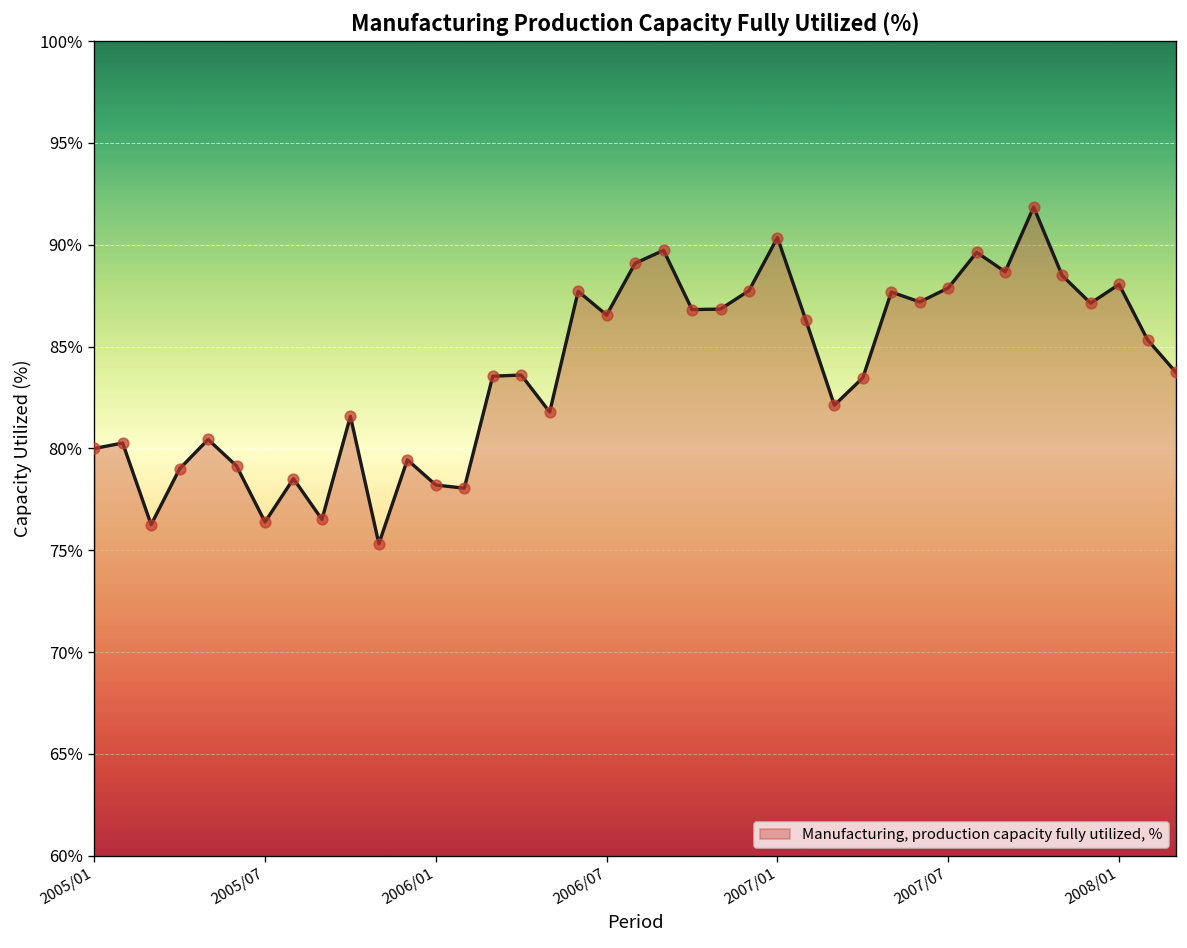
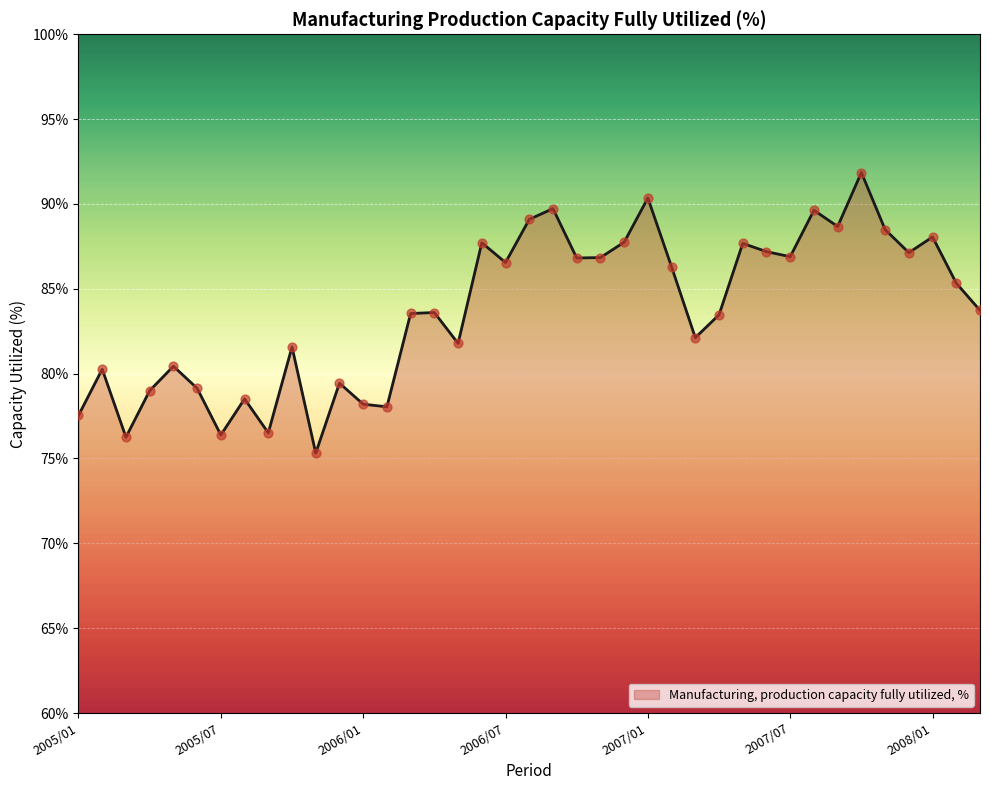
  {
-   "2005/01": "80.0%",
+   "2005/01": "77.5%",
    "2005/07": "76.4%",
    "2006/01": "78.2%",
    "2006/07": "86.5%",
    "2007/01": "90.4%",
-   "2007/07": "87.9%",
+   "2007/07": "86.9%",
    "2008/01": "88.1%"
  }
